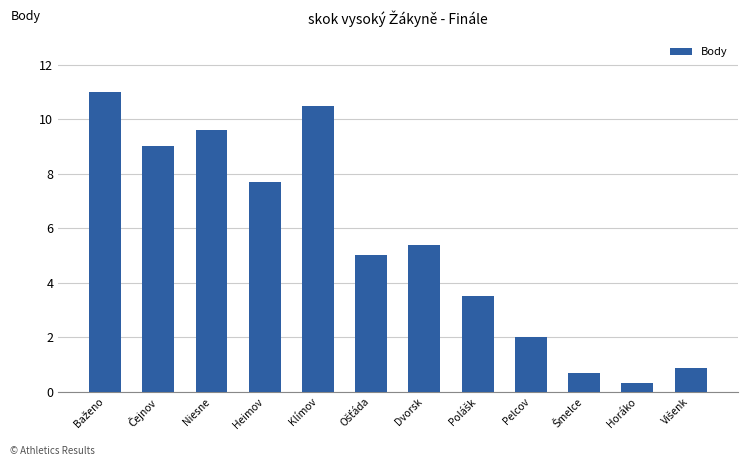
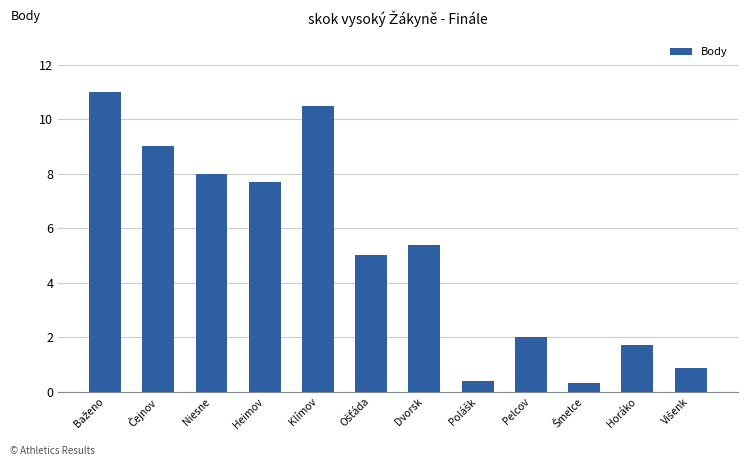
  {
    "Baženo": 11.0,
    "Čejnov": 9.0,
-   "Niesne": 9.6,
+   "Niesne": 8.0,
    "Heimov": 7.7,
    "Klímov": 10.5,
    "Ošťáda": 5.0,
    "Dvorsk": 5.4,
-   "Polášk": 3.5,
+   "Polášk": 0.4,
    "Pelcov": 2.0,
-   "Šmelce": 0.7,
-   "Horáko": 0.3,
+   "Šmelce": 0.3,
+   "Horáko": 1.7,
    "Višenk": 0.9
  }
